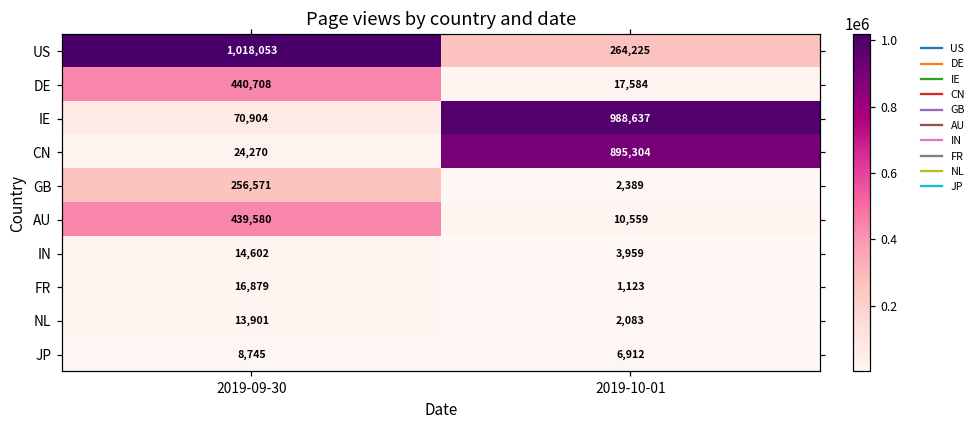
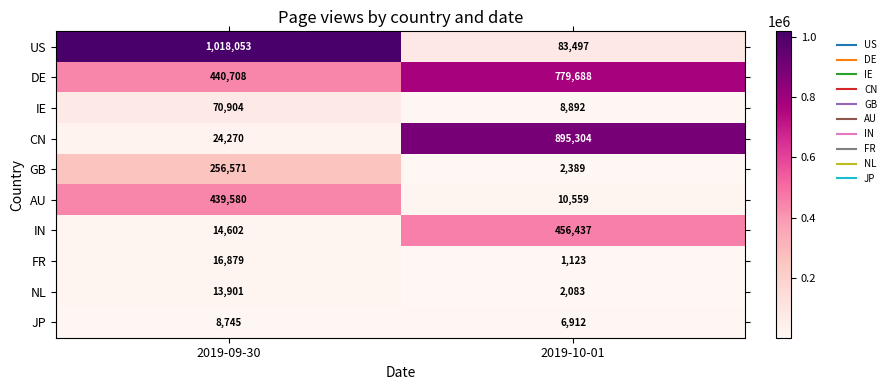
  {
    "US": {
      "2019-09-30": "1,018,053",
-     "2019-10-01": "264,225"
+     "2019-10-01": "83,497"
    },
    "DE": {
      "2019-09-30": "440,708",
-     "2019-10-01": "17,584"
+     "2019-10-01": "779,688"
    },
    "IE": {
      "2019-09-30": "70,904",
-     "2019-10-01": "988,637"
+     "2019-10-01": "8,892"
    },
    "CN": {
      "2019-09-30": "24,270",
      "2019-10-01": "895,304"
    },
    "GB": {
      "2019-09-30": "256,571",
      "2019-10-01": "2,389"
    },
    "AU": {
      "2019-09-30": "439,580",
      "2019-10-01": "10,559"
    },
    "IN": {
      "2019-09-30": "14,602",
-     "2019-10-01": "3,959"
+     "2019-10-01": "456,437"
    },
    "FR": {
      "2019-09-30": "16,879",
      "2019-10-01": "1,123"
    },
    "NL": {
      "2019-09-30": "13,901",
      "2019-10-01": "2,083"
    },
    "JP": {
      "2019-09-30": "8,745",
      "2019-10-01": "6,912"
    }
  }
